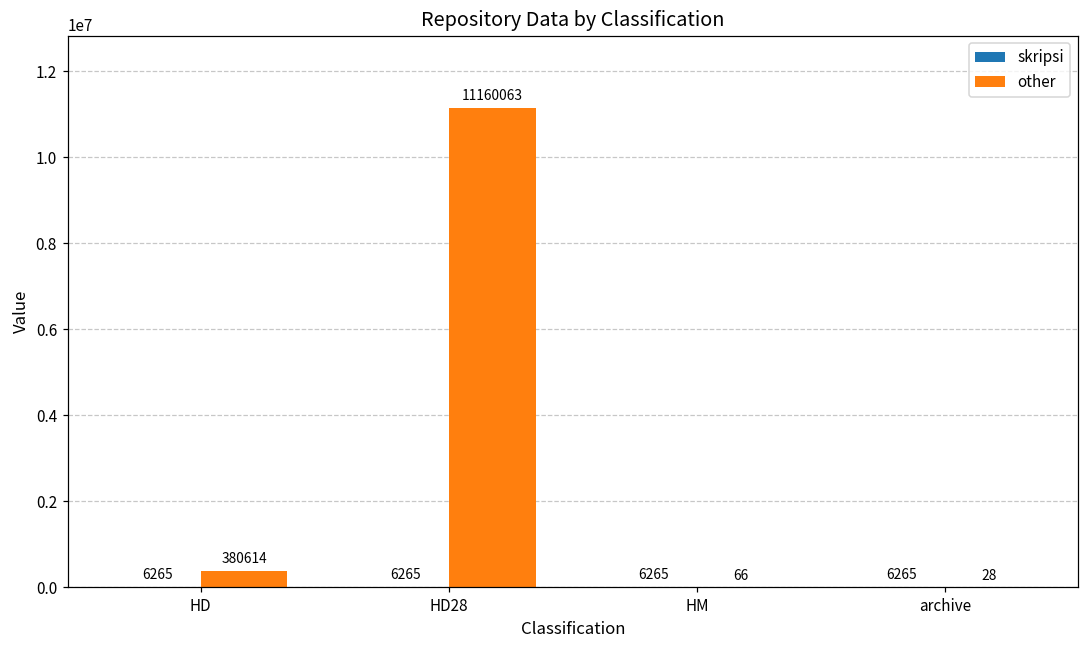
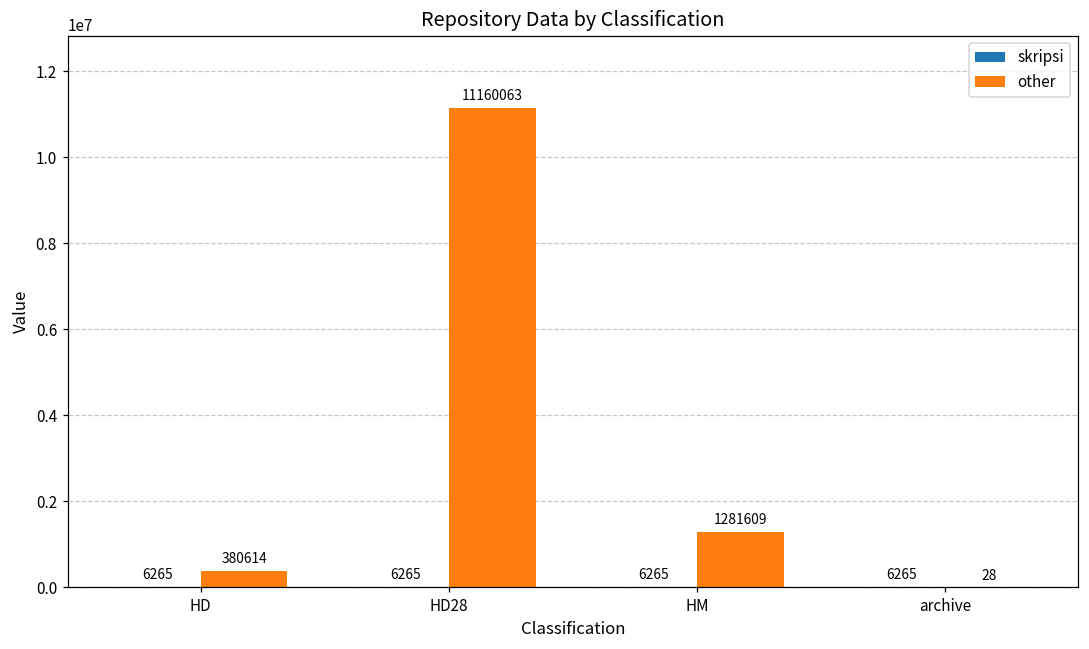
  {
    "skripsi": {
      "HD": 6265,
      "HD28": 6265,
      "HM": 6265,
      "archive": 6265
    },
    "other": {
      "HD": 380614,
      "HD28": 11160063,
-     "HM": 66,
+     "HM": 1281609,
      "archive": 28
    }
  }
